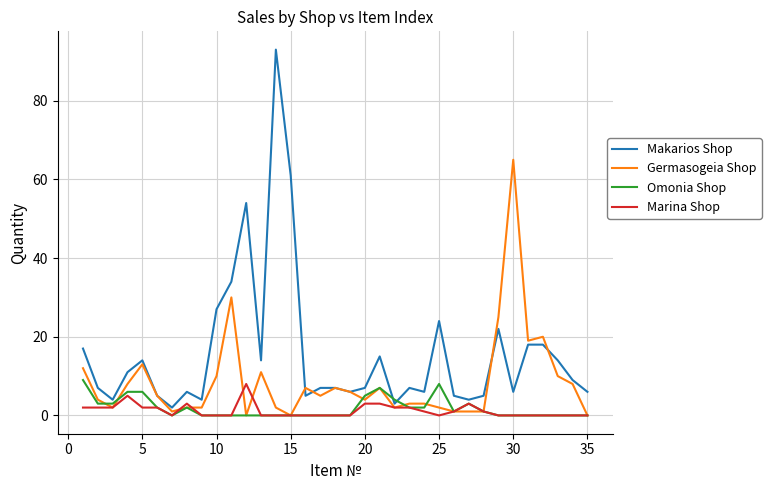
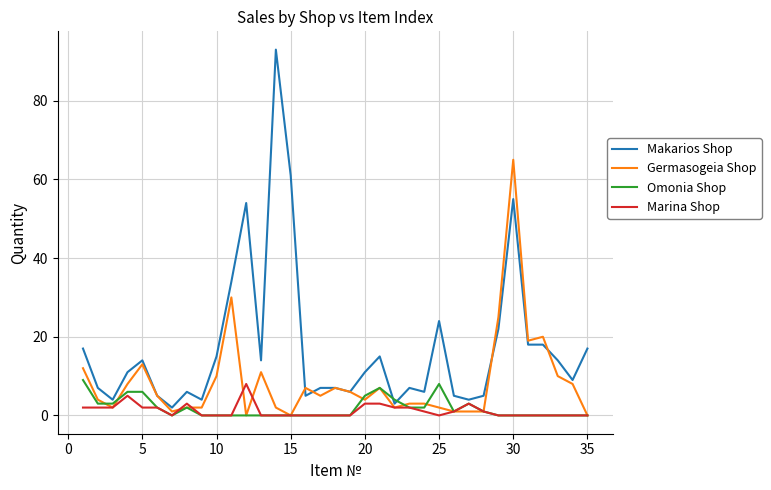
  {
    "Makarios Shop": {
      "5": 14,
-     "10": 27,
+     "10": 15,
      "15": 61,
-     "20": 7,
+     "20": 11,
      "25": 24,
-     "30": 6,
-     "35": 6
+     "30": 55,
+     "35": 17
    },
    "Germasogeia Shop": {
      "5": 13,
      "10": 10,
      "20": 4,
      "25": 2,
      "30": 65
    },
    "Omonia Shop": {
      "5": 6,
      "20": 5,
      "25": 8
    },
    "Marina Shop": {
      "5": 2,
      "20": 3,
      "25": 0
    }
  }
